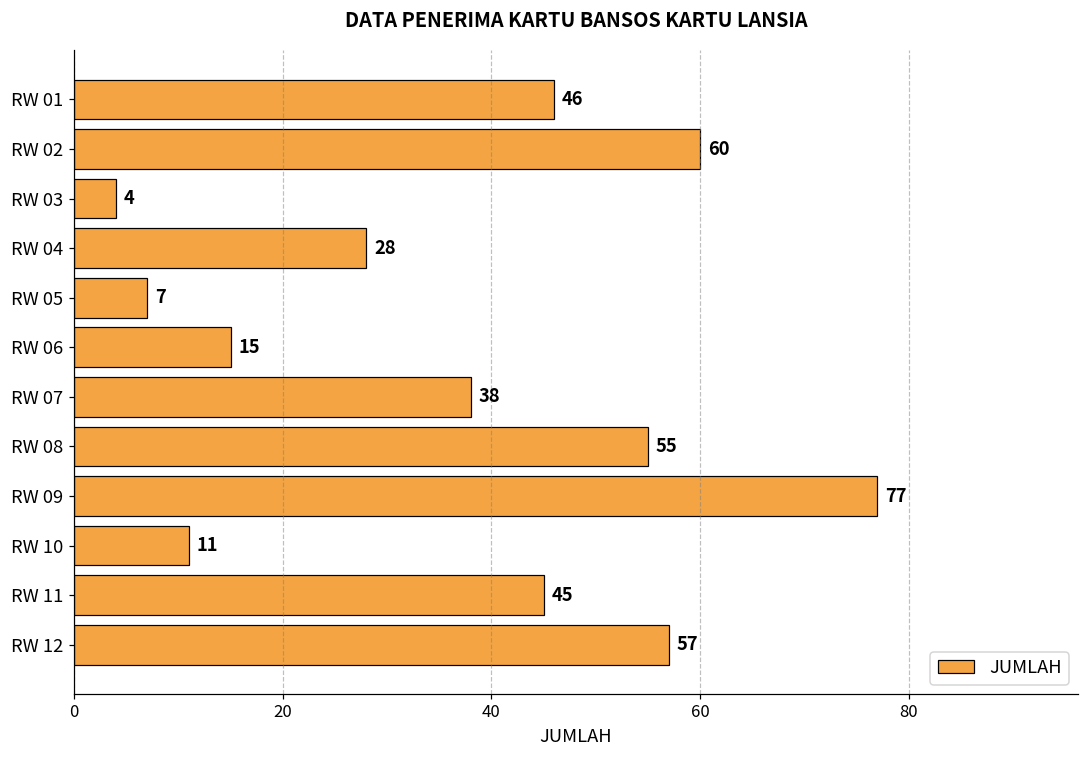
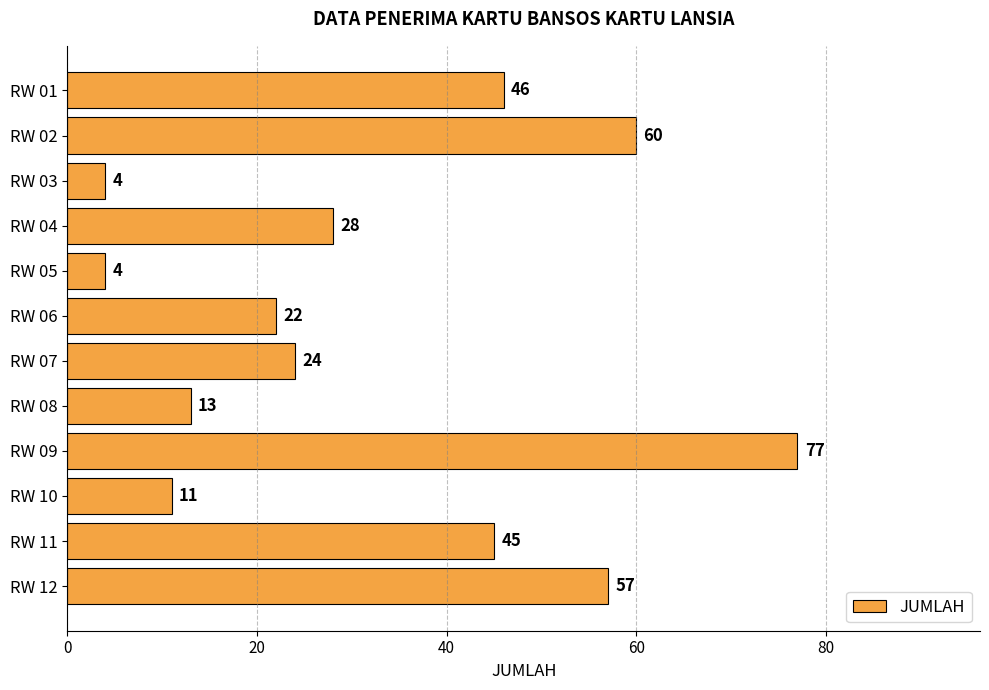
  {
    "RW 01": 46,
    "RW 02": 60,
    "RW 03": 4,
    "RW 04": 28,
-   "RW 05": 7,
-   "RW 06": 15,
-   "RW 07": 38,
-   "RW 08": 55,
+   "RW 05": 4,
+   "RW 06": 22,
+   "RW 07": 24,
+   "RW 08": 13,
    "RW 09": 77,
    "RW 10": 11,
    "RW 11": 45,
    "RW 12": 57
  }
